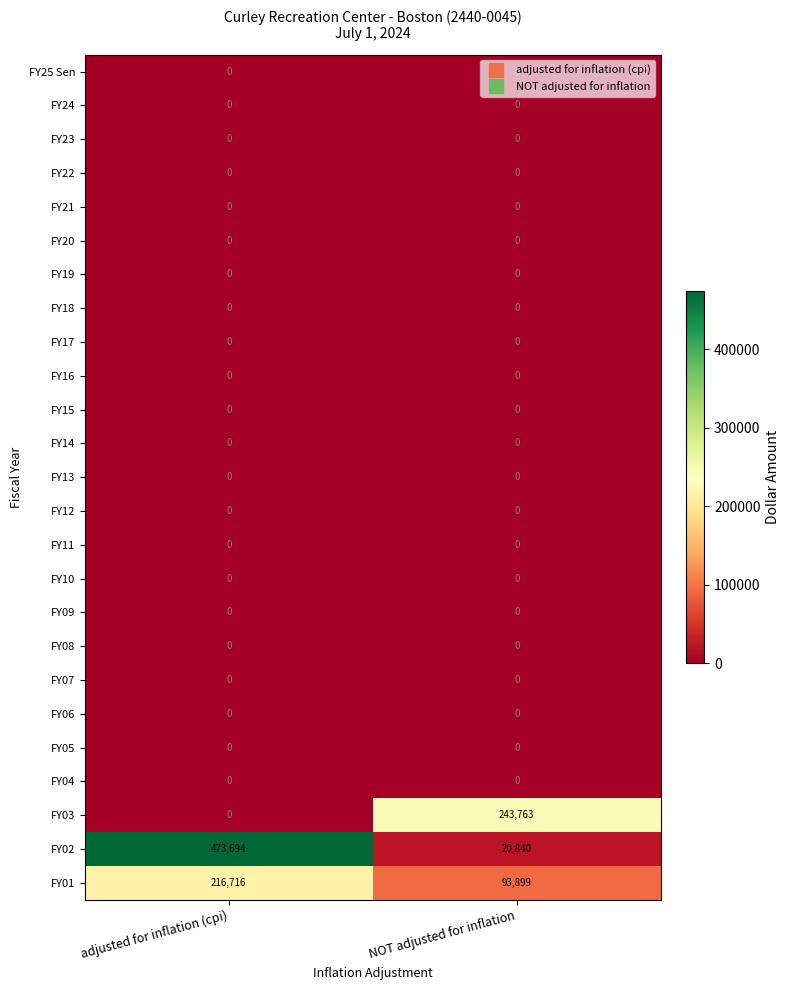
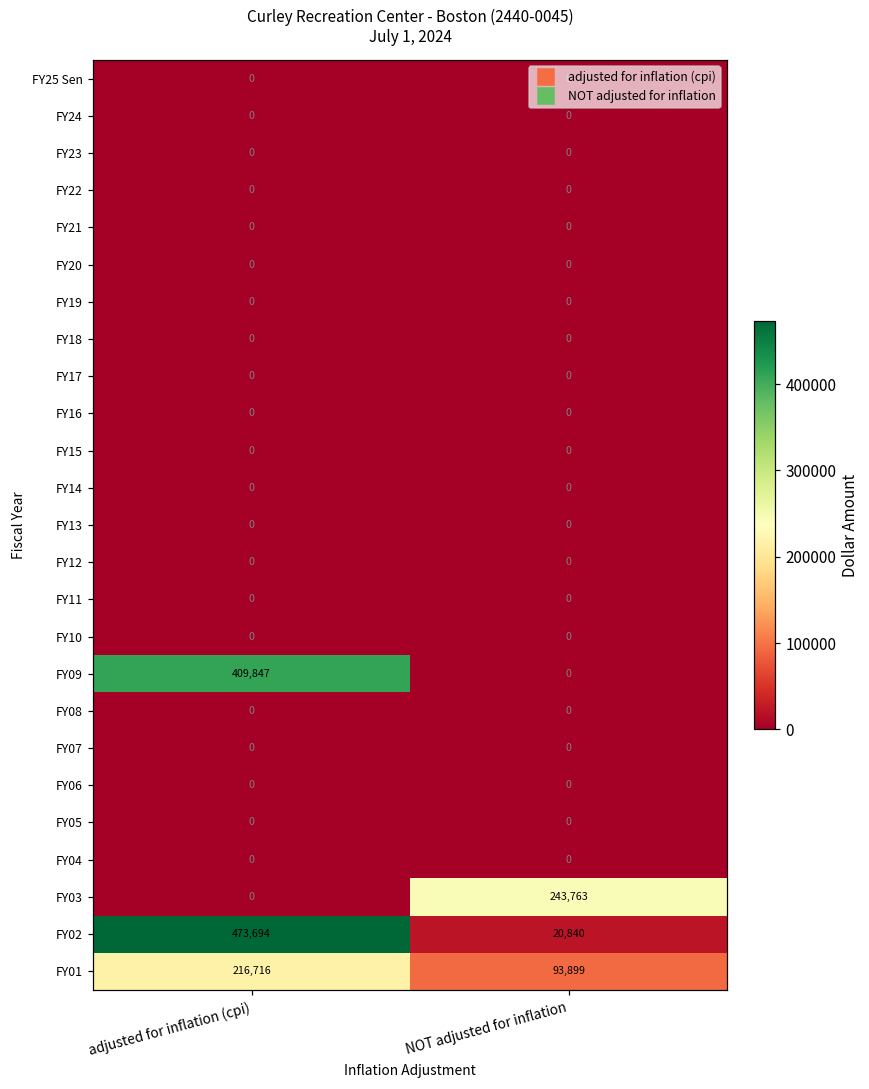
  {
    "FY25 Sen": {
      "adjusted for inflation (cpi)": "0"
    },
    "FY24": {
      "adjusted for inflation (cpi)": "0",
      "NOT adjusted for inflation": "0"
    },
    "FY23": {
      "adjusted for inflation (cpi)": "0",
      "NOT adjusted for inflation": "0"
    },
    "FY22": {
      "adjusted for inflation (cpi)": "0",
      "NOT adjusted for inflation": "0"
    },
    "FY21": {
      "adjusted for inflation (cpi)": "0",
      "NOT adjusted for inflation": "0"
    },
    "FY20": {
      "adjusted for inflation (cpi)": "0",
      "NOT adjusted for inflation": "0"
    },
    "FY19": {
      "adjusted for inflation (cpi)": "0",
      "NOT adjusted for inflation": "0"
    },
    "FY18": {
      "adjusted for inflation (cpi)": "0",
      "NOT adjusted for inflation": "0"
    },
    "FY17": {
      "adjusted for inflation (cpi)": "0",
      "NOT adjusted for inflation": "0"
    },
    "FY16": {
      "adjusted for inflation (cpi)": "0",
      "NOT adjusted for inflation": "0"
    },
    "FY15": {
      "adjusted for inflation (cpi)": "0",
      "NOT adjusted for inflation": "0"
    },
    "FY14": {
      "adjusted for inflation (cpi)": "0",
      "NOT adjusted for inflation": "0"
    },
    "FY13": {
      "adjusted for inflation (cpi)": "0",
      "NOT adjusted for inflation": "0"
    },
    "FY12": {
      "adjusted for inflation (cpi)": "0",
      "NOT adjusted for inflation": "0"
    },
    "FY11": {
      "adjusted for inflation (cpi)": "0",
      "NOT adjusted for inflation": "0"
    },
    "FY10": {
      "adjusted for inflation (cpi)": "0",
      "NOT adjusted for inflation": "0"
    },
    "FY09": {
-     "adjusted for inflation (cpi)": "0",
+     "adjusted for inflation (cpi)": "409,847",
      "NOT adjusted for inflation": "0"
    },
    "FY08": {
      "adjusted for inflation (cpi)": "0",
      "NOT adjusted for inflation": "0"
    },
    "FY07": {
      "adjusted for inflation (cpi)": "0",
      "NOT adjusted for inflation": "0"
    },
    "FY06": {
      "adjusted for inflation (cpi)": "0",
      "NOT adjusted for inflation": "0"
    },
    "FY05": {
      "adjusted for inflation (cpi)": "0",
      "NOT adjusted for inflation": "0"
    },
    "FY04": {
      "adjusted for inflation (cpi)": "0",
      "NOT adjusted for inflation": "0"
    },
    "FY03": {
      "adjusted for inflation (cpi)": "0",
      "NOT adjusted for inflation": "243,763"
    },
    "FY02": {
      "adjusted for inflation (cpi)": "473,694",
      "NOT adjusted for inflation": "20,840"
    },
    "FY01": {
      "adjusted for inflation (cpi)": "216,716",
      "NOT adjusted for inflation": "93,899"
    }
  }
